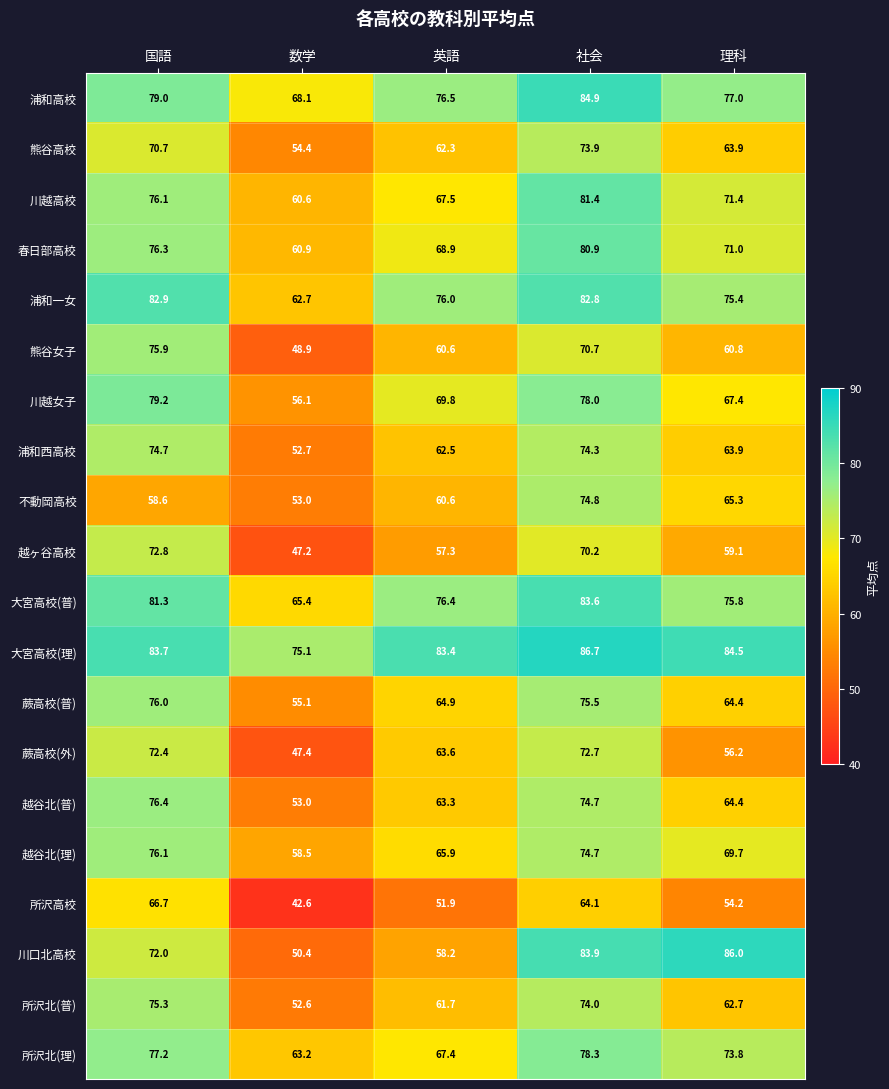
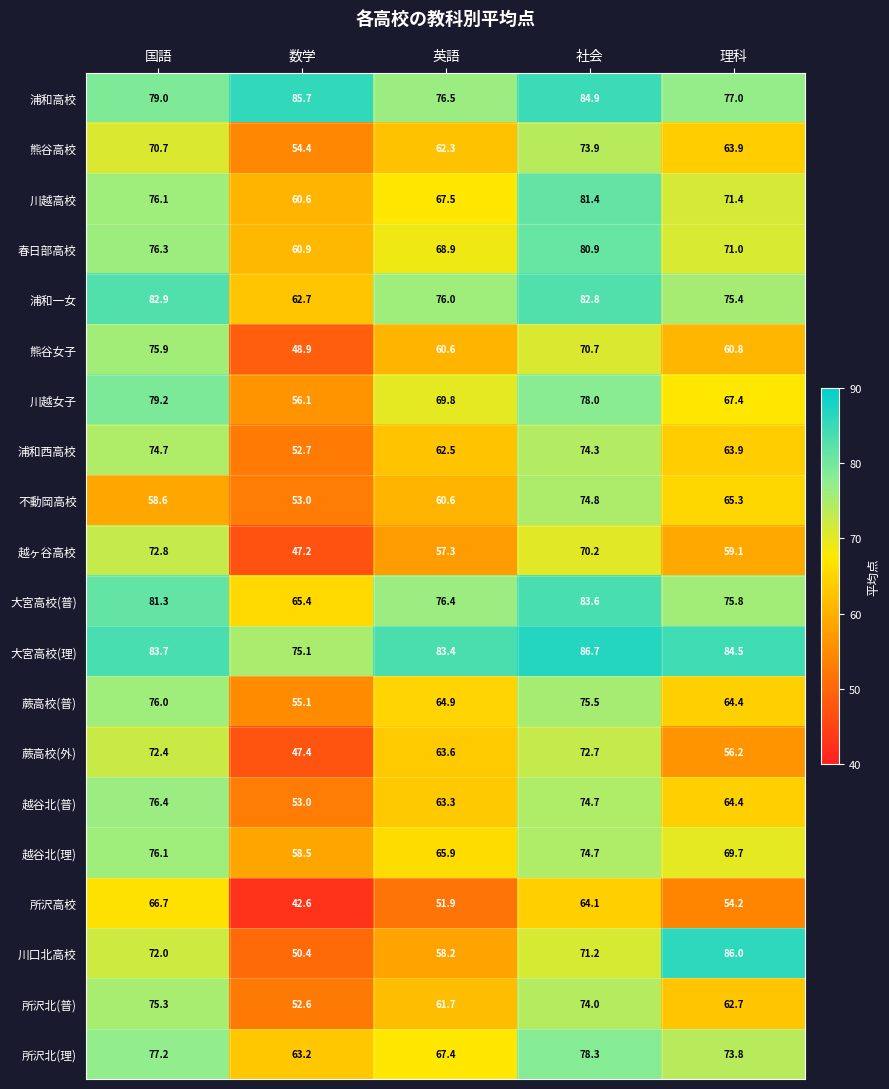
  {
    "浦和高校": {
      "国語": 79.0,
-     "数学": 68.1,
+     "数学": 85.7,
      "英語": 76.5,
      "社会": 84.9,
      "理科": 77.0
    },
    "熊谷高校": {
      "国語": 70.7,
      "数学": 54.4,
      "英語": 62.3,
      "社会": 73.9,
      "理科": 63.9
    },
    "川越高校": {
      "国語": 76.1,
      "数学": 60.6,
      "英語": 67.5,
      "社会": 81.4,
      "理科": 71.4
    },
    "春日部高校": {
      "国語": 76.3,
      "数学": 60.9,
      "英語": 68.9,
      "社会": 80.9,
      "理科": 71.0
    },
    "浦和一女": {
      "国語": 82.9,
      "数学": 62.7,
      "英語": 76.0,
      "社会": 82.8,
      "理科": 75.4
    },
    "熊谷女子": {
      "国語": 75.9,
      "数学": 48.9,
      "英語": 60.6,
      "社会": 70.7,
      "理科": 60.8
    },
    "川越女子": {
      "国語": 79.2,
      "数学": 56.1,
      "英語": 69.8,
      "社会": 78.0,
      "理科": 67.4
    },
    "浦和西高校": {
      "国語": 74.7,
      "数学": 52.7,
      "英語": 62.5,
      "社会": 74.3,
      "理科": 63.9
    },
    "不動岡高校": {
      "国語": 58.6,
      "数学": 53.0,
      "英語": 60.6,
      "社会": 74.8,
      "理科": 65.3
    },
    "越ヶ谷高校": {
      "国語": 72.8,
      "数学": 47.2,
      "英語": 57.3,
      "社会": 70.2,
      "理科": 59.1
    },
    "大宮高校(普)": {
      "国語": 81.3,
      "数学": 65.4,
      "英語": 76.4,
      "社会": 83.6,
      "理科": 75.8
    },
    "大宮高校(理)": {
      "国語": 83.7,
      "数学": 75.1,
      "英語": 83.4,
      "社会": 86.7,
      "理科": 84.5
    },
    "蕨高校(普)": {
      "国語": 76.0,
      "数学": 55.1,
      "英語": 64.9,
      "社会": 75.5,
      "理科": 64.4
    },
    "蕨高校(外)": {
      "国語": 72.4,
      "数学": 47.4,
      "英語": 63.6,
      "社会": 72.7,
      "理科": 56.2
    },
    "越谷北(普)": {
      "国語": 76.4,
      "数学": 53.0,
      "英語": 63.3,
      "社会": 74.7,
      "理科": 64.4
    },
    "越谷北(理)": {
      "国語": 76.1,
      "数学": 58.5,
      "英語": 65.9,
      "社会": 74.7,
      "理科": 69.7
    },
    "所沢高校": {
      "国語": 66.7,
      "数学": 42.6,
      "英語": 51.9,
      "社会": 64.1,
      "理科": 54.2
    },
    "川口北高校": {
      "国語": 72.0,
      "数学": 50.4,
      "英語": 58.2,
-     "社会": 83.9,
+     "社会": 71.2,
      "理科": 86.0
    },
    "所沢北(普)": {
      "国語": 75.3,
      "数学": 52.6,
      "英語": 61.7,
      "社会": 74.0,
      "理科": 62.7
    },
    "所沢北(理)": {
      "国語": 77.2,
      "数学": 63.2,
      "英語": 67.4,
      "社会": 78.3,
      "理科": 73.8
    }
  }
